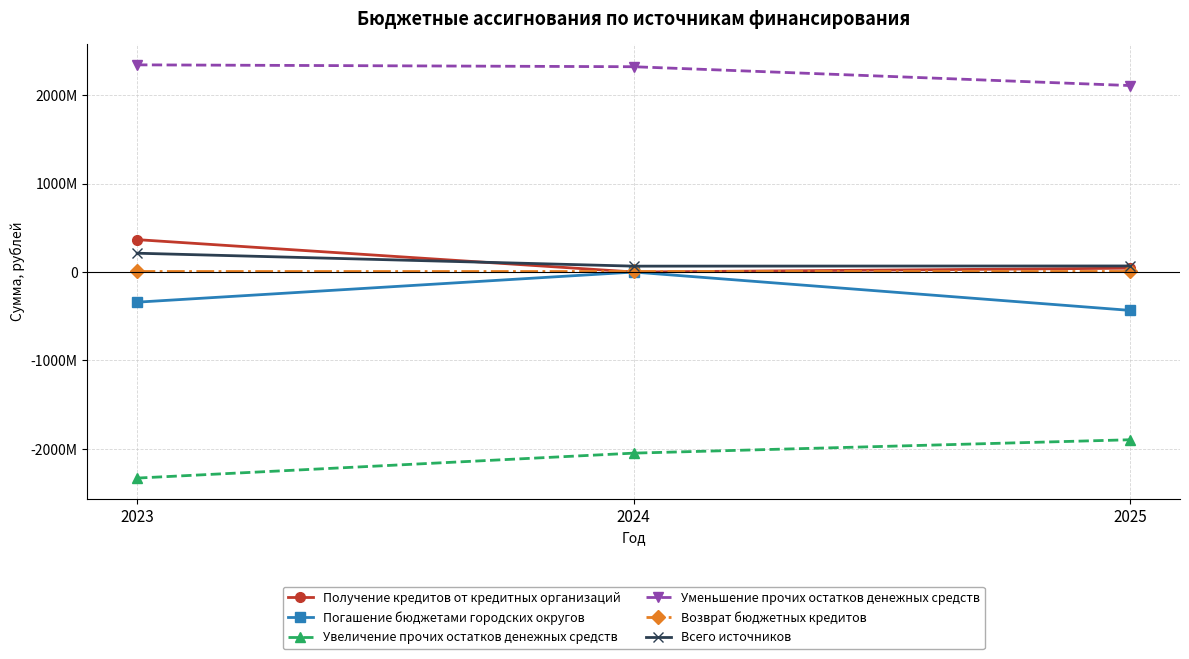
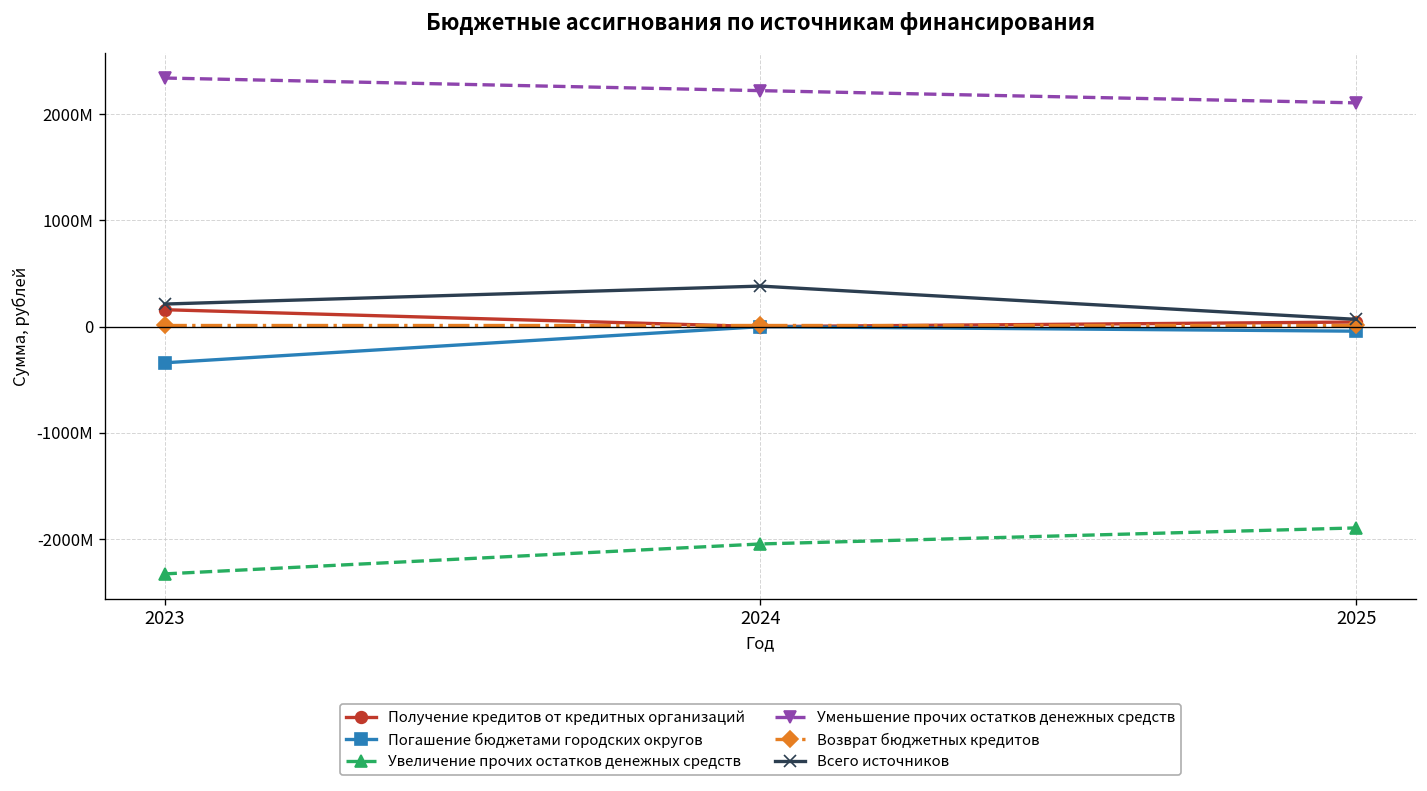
  {
    "Получение кредитов от кредитных организаций": {
-     "2023": 400000000
+     "2023": 200000000
    },
    "Погашение бюджетами городских округов": {
      "2023": -300000000,
-     "2025": -400000000
+     "2025": 0
    },
    "Увеличение прочих остатков денежных средств": {
      "2023": -2300000000,
      "2024": -2000000000,
      "2025": -1900000000
    },
    "Уменьшение прочих остатков денежных средств": {
      "2023": 2300000000,
-     "2024": 2300000000,
+     "2024": 2200000000,
      "2025": 2100000000
    },
    "Возврат бюджетных кредитов": {
      "2023": 0,
      "2025": 0
    },
    "Всего источников": {
      "2023": 200000000,
-     "2024": 100000000
+     "2024": 400000000
    }
  }
